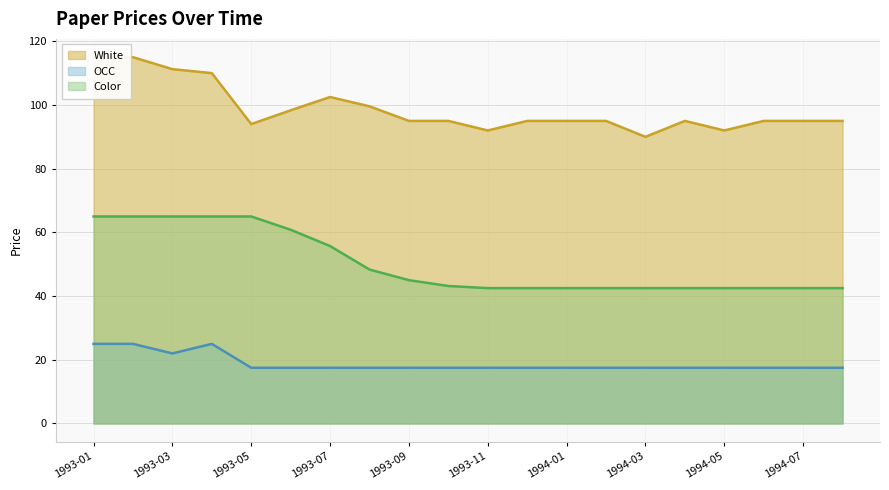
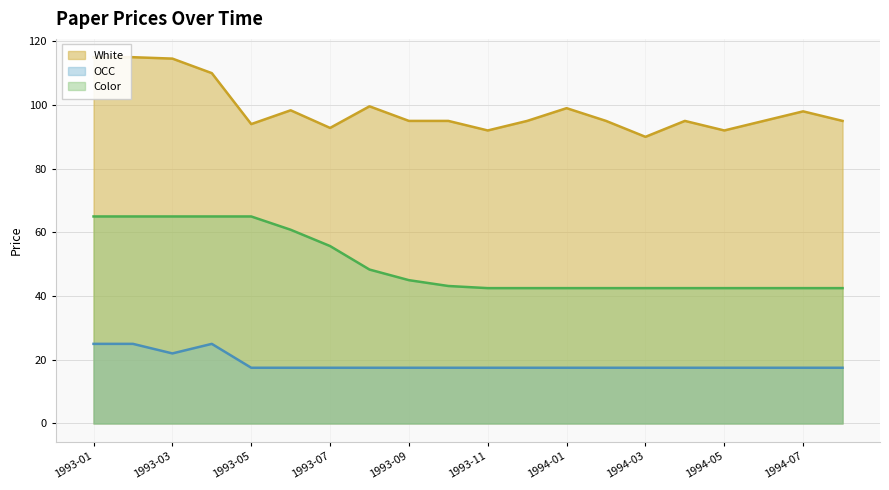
  {
    "White": {
-     "1993-03": 111,
+     "1993-03": 115,
      "1993-05": 94,
-     "1993-07": 103,
+     "1993-07": 93,
      "1993-09": 95,
      "1993-11": 92,
-     "1994-01": 95,
+     "1994-01": 99,
      "1994-03": 90,
      "1994-05": 92,
-     "1994-07": 95
+     "1994-07": 98
    },
    "OCC": {
      "1993-01": 25,
      "1993-03": 22,
      "1993-05": 18,
      "1993-07": 18,
      "1993-09": 18,
      "1993-11": 18,
      "1994-01": 18,
      "1994-03": 18,
      "1994-05": 18,
      "1994-07": 18
    },
    "Color": {
      "1993-01": 65,
      "1993-03": 65,
      "1993-05": 65,
      "1993-07": 56,
      "1993-09": 45,
      "1993-11": 43,
      "1994-01": 43,
      "1994-03": 43,
      "1994-05": 43,
      "1994-07": 43
    }
  }
